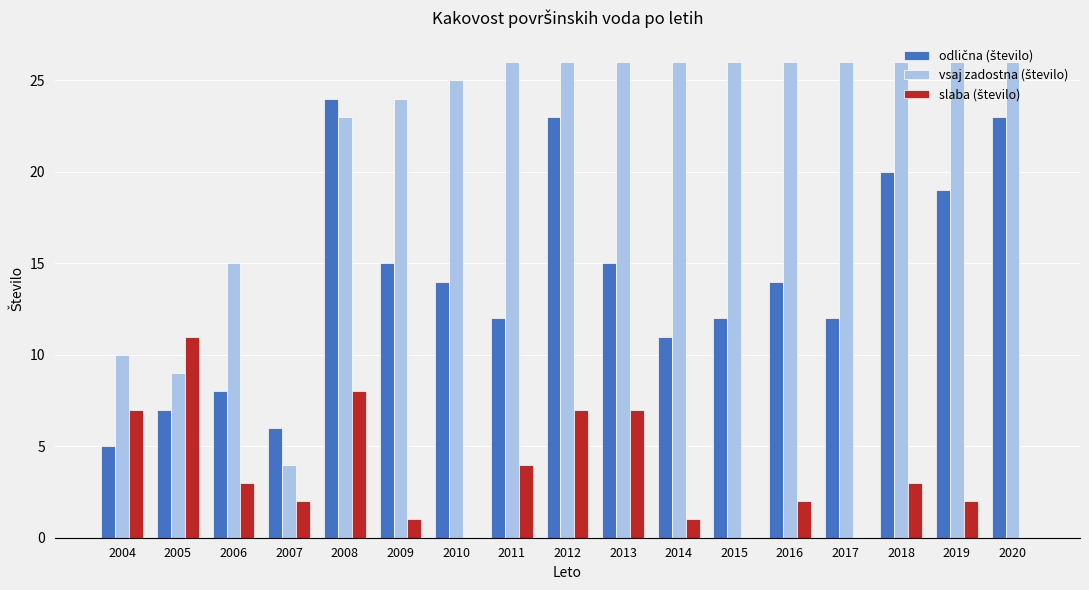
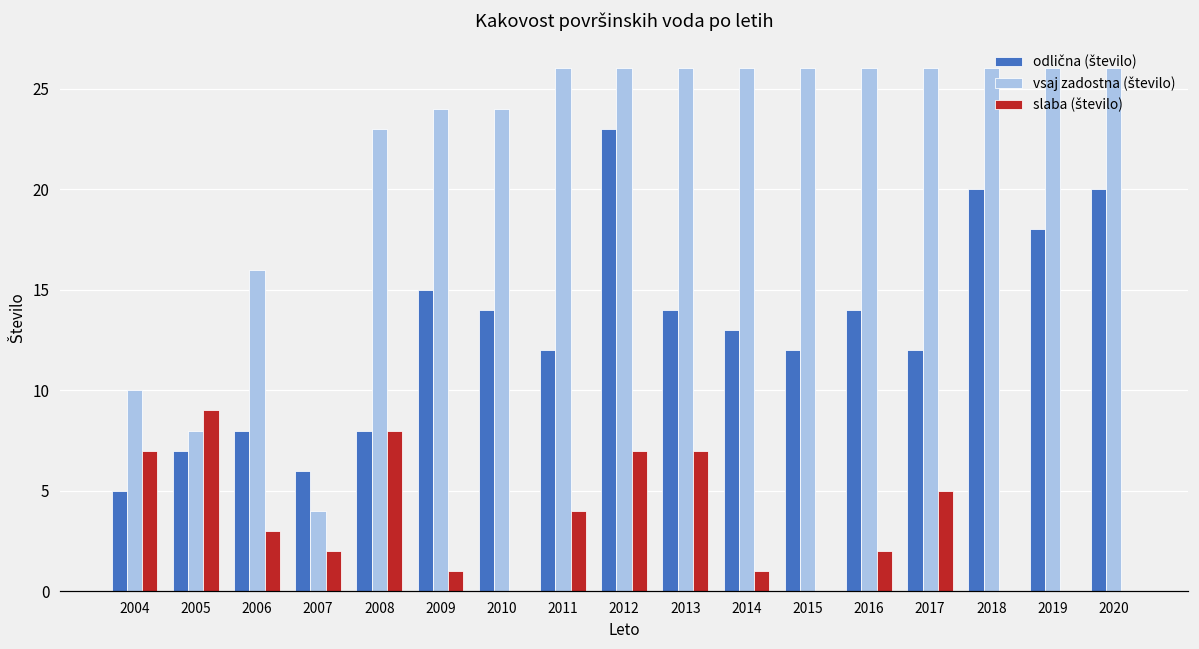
  {
    "odlična (število)": {
      "2004": 5,
      "2005": 7,
      "2006": 8,
      "2007": 6,
-     "2008": 24,
+     "2008": 8,
      "2009": 15,
      "2010": 14,
      "2011": 12,
      "2012": 23,
-     "2013": 15,
-     "2014": 11,
+     "2013": 14,
+     "2014": 13,
      "2015": 12,
      "2016": 14,
      "2017": 12,
      "2018": 20,
-     "2019": 19,
-     "2020": 23
+     "2019": 18,
+     "2020": 20
    },
    "vsaj zadostna (število)": {
      "2004": 10,
-     "2005": 9,
-     "2006": 15,
+     "2005": 8,
+     "2006": 16,
      "2007": 4,
      "2008": 23,
      "2009": 24,
-     "2010": 25,
+     "2010": 24,
      "2011": 26,
      "2012": 26,
      "2013": 26,
      "2014": 26,
      "2015": 26,
      "2016": 26,
      "2017": 26,
      "2018": 26,
      "2019": 26,
      "2020": 26
    },
    "slaba (število)": {
      "2004": 7,
-     "2005": 11,
+     "2005": 9,
      "2006": 3,
      "2007": 2,
      "2008": 8,
      "2009": 1,
      "2010": 0,
      "2011": 4,
      "2012": 7,
      "2013": 7,
      "2014": 1,
      "2015": 0,
      "2016": 2,
-     "2017": 0,
-     "2018": 3,
-     "2019": 2,
+     "2017": 5,
+     "2018": 0,
+     "2019": 0,
      "2020": 0
    }
  }
